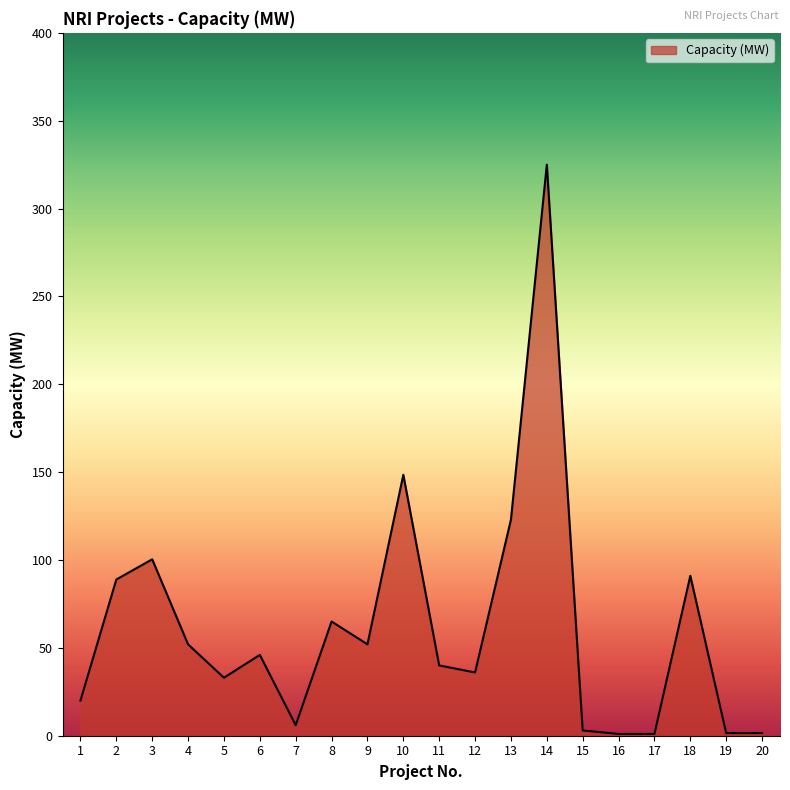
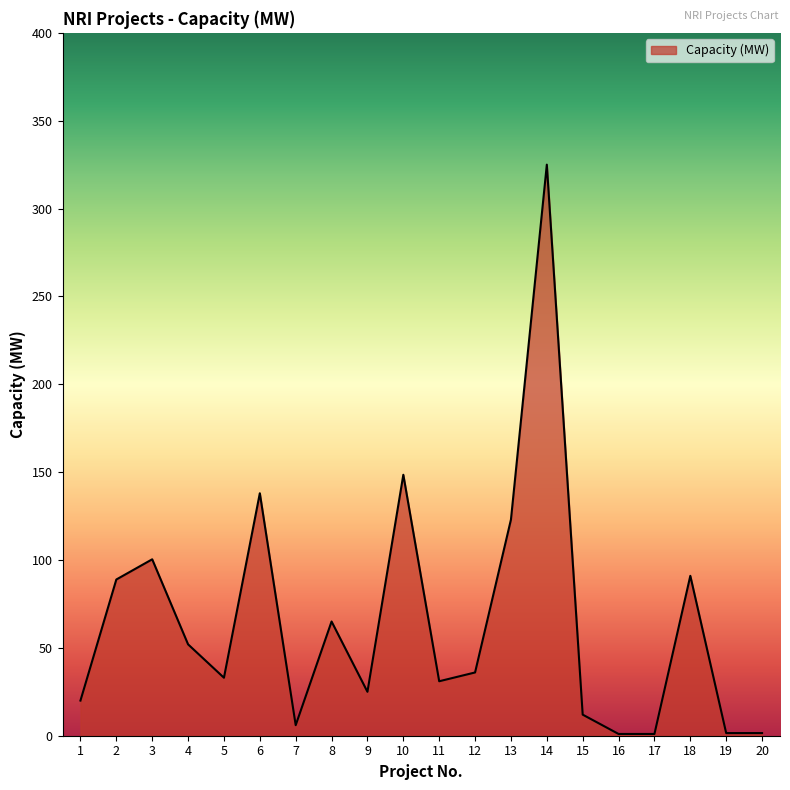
  {
    "1": 20,
    "2": 89,
    "3": 100,
    "4": 52,
    "5": 33,
-   "6": 46,
+   "6": 138,
    "7": 6,
    "8": 65,
-   "9": 52,
+   "9": 25,
    "10": 149,
-   "11": 40,
+   "11": 31,
    "12": 36,
    "13": 123,
    "14": 325,
-   "15": 3,
+   "15": 12,
    "16": 1,
    "17": 1,
    "18": 91,
    "19": 2,
    "20": 2
  }
